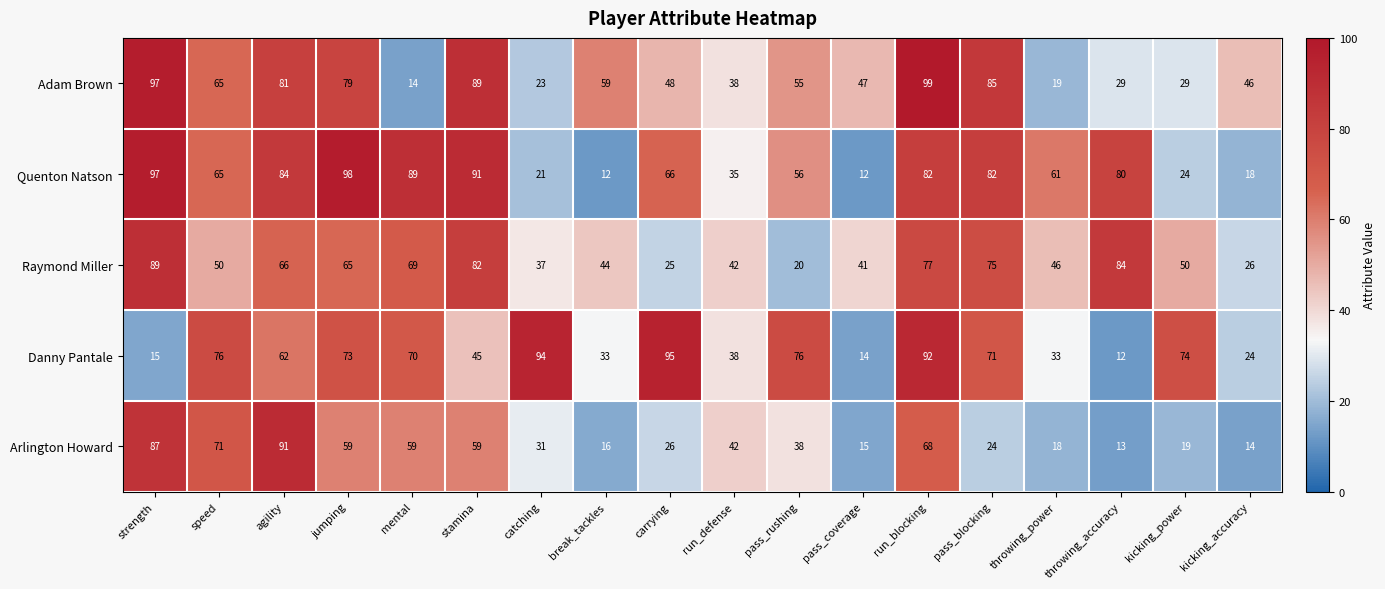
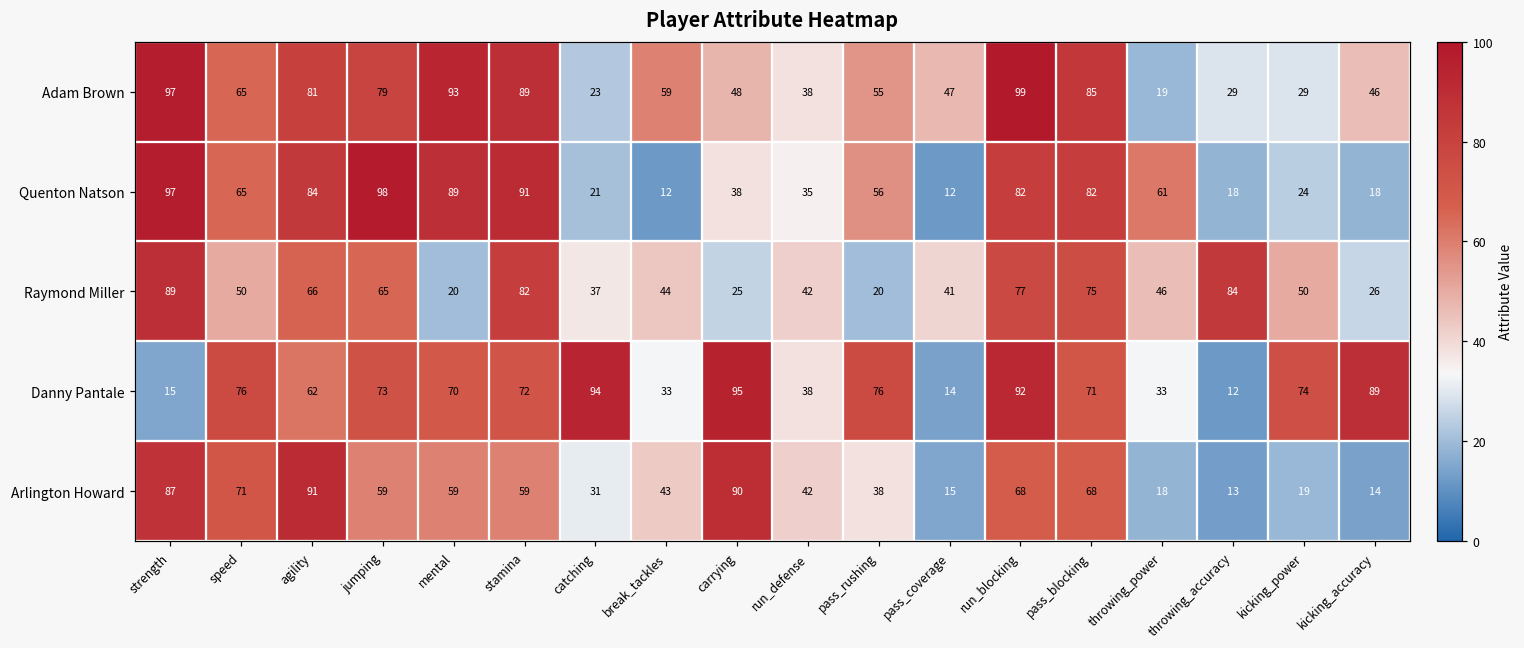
  {
    "Adam Brown": {
      "strength": 97,
      "speed": 65,
      "agility": 81,
      "jumping": 79,
-     "mental": 14,
+     "mental": 93,
      "stamina": 89,
      "catching": 23,
      "break_tackles": 59,
      "carrying": 48,
      "run_defense": 38,
      "pass_rushing": 55,
      "pass_coverage": 47,
      "run_blocking": 99,
      "pass_blocking": 85,
      "throwing_power": 19,
      "throwing_accuracy": 29,
      "kicking_power": 29,
      "kicking_accuracy": 46
    },
    "Quenton Natson": {
      "strength": 97,
      "speed": 65,
      "agility": 84,
      "jumping": 98,
      "mental": 89,
      "stamina": 91,
      "catching": 21,
      "break_tackles": 12,
-     "carrying": 66,
+     "carrying": 38,
      "run_defense": 35,
      "pass_rushing": 56,
      "pass_coverage": 12,
      "run_blocking": 82,
      "pass_blocking": 82,
      "throwing_power": 61,
-     "throwing_accuracy": 80,
+     "throwing_accuracy": 18,
      "kicking_power": 24,
      "kicking_accuracy": 18
    },
    "Raymond Miller": {
      "strength": 89,
      "speed": 50,
      "agility": 66,
      "jumping": 65,
-     "mental": 69,
+     "mental": 20,
      "stamina": 82,
      "catching": 37,
      "break_tackles": 44,
      "carrying": 25,
      "run_defense": 42,
      "pass_rushing": 20,
      "pass_coverage": 41,
      "run_blocking": 77,
      "pass_blocking": 75,
      "throwing_power": 46,
      "throwing_accuracy": 84,
      "kicking_power": 50,
      "kicking_accuracy": 26
    },
    "Danny Pantale": {
      "strength": 15,
      "speed": 76,
      "agility": 62,
      "jumping": 73,
      "mental": 70,
-     "stamina": 45,
+     "stamina": 72,
      "catching": 94,
      "break_tackles": 33,
      "carrying": 95,
      "run_defense": 38,
      "pass_rushing": 76,
      "pass_coverage": 14,
      "run_blocking": 92,
      "pass_blocking": 71,
      "throwing_power": 33,
      "throwing_accuracy": 12,
      "kicking_power": 74,
-     "kicking_accuracy": 24
+     "kicking_accuracy": 89
    },
    "Arlington Howard": {
      "strength": 87,
      "speed": 71,
      "agility": 91,
      "jumping": 59,
      "mental": 59,
      "stamina": 59,
      "catching": 31,
-     "break_tackles": 16,
-     "carrying": 26,
+     "break_tackles": 43,
+     "carrying": 90,
      "run_defense": 42,
      "pass_rushing": 38,
      "pass_coverage": 15,
      "run_blocking": 68,
-     "pass_blocking": 24,
+     "pass_blocking": 68,
      "throwing_power": 18,
      "throwing_accuracy": 13,
      "kicking_power": 19,
      "kicking_accuracy": 14
    }
  }
